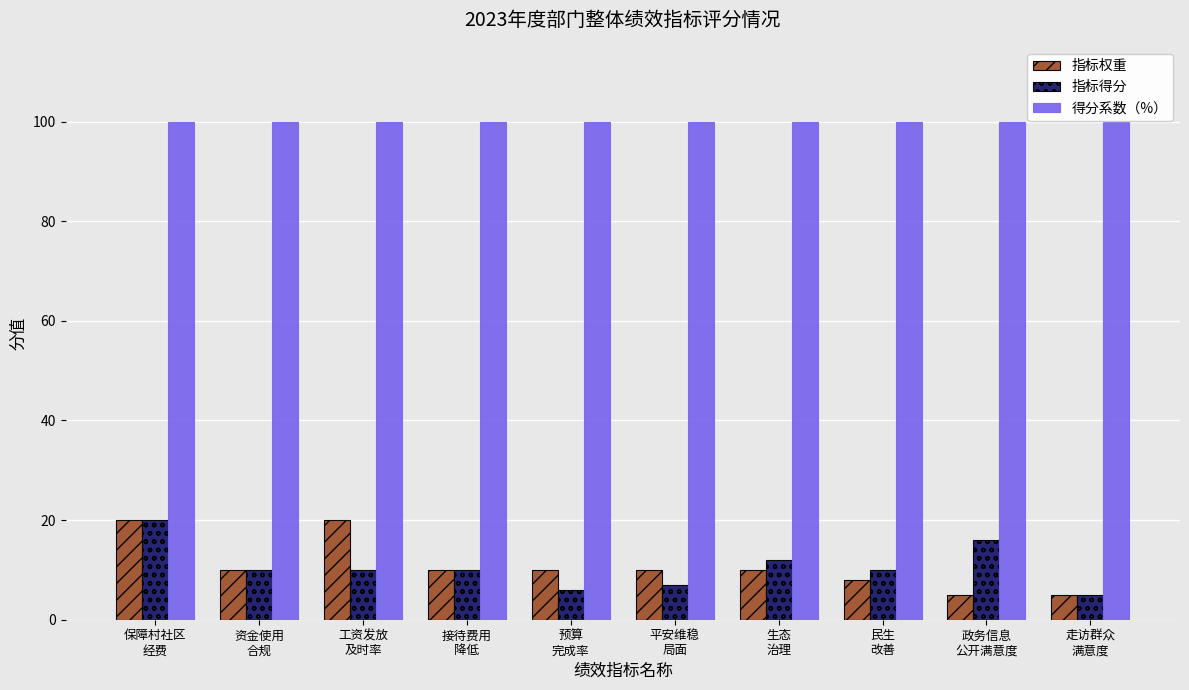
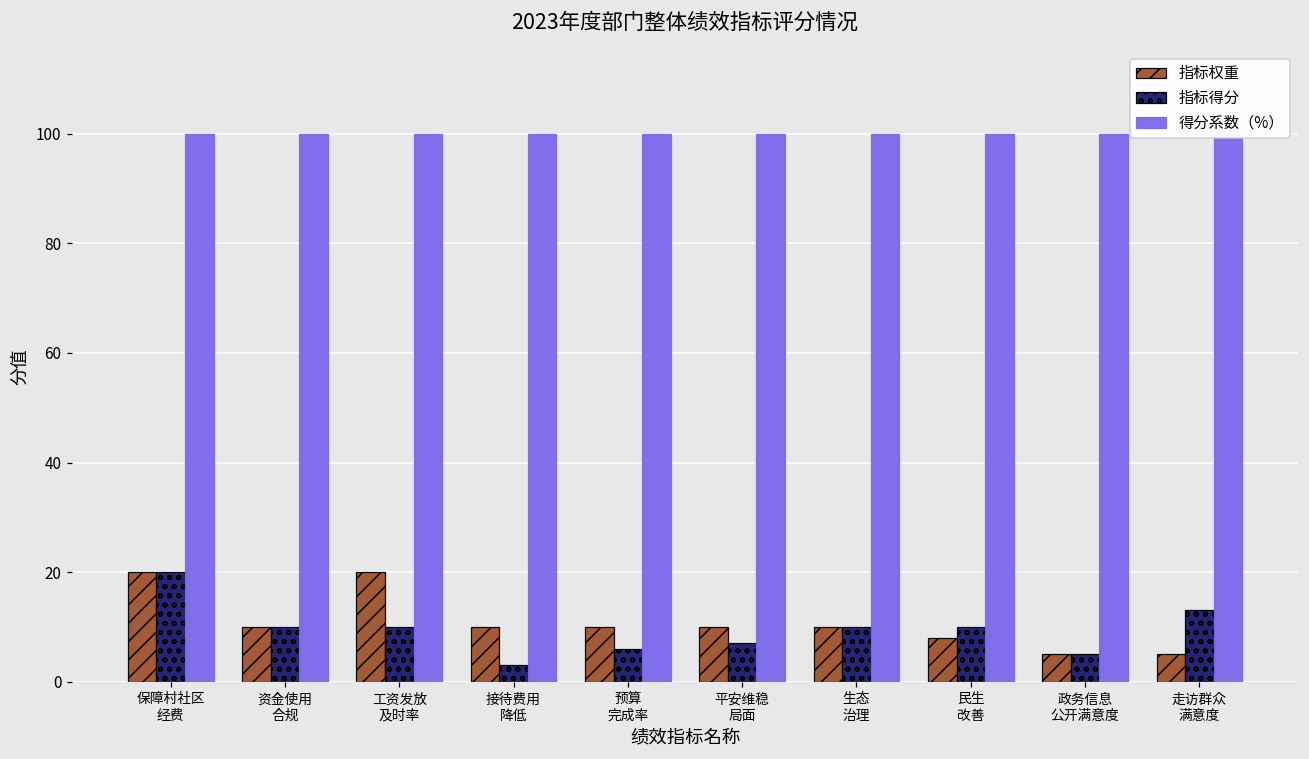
  {
    "指标权重": {
      "保障村社区 经费": 20,
      "资金使用 合规": 10,
      "工资发放 及时率": 20,
      "接待费用 降低": 10,
      "预算 完成率": 10,
      "平安维稳 局面": 10,
      "生态 治理": 10,
      "民生 改善": 8,
      "政务信息 公开满意度": 5,
      "走访群众 满意度": 5
    },
    "指标得分": {
      "保障村社区 经费": 20,
      "资金使用 合规": 10,
      "工资发放 及时率": 10,
-     "接待费用 降低": 10,
+     "接待费用 降低": 3,
      "预算 完成率": 6,
      "平安维稳 局面": 7,
-     "生态 治理": 12,
+     "生态 治理": 10,
      "民生 改善": 10,
-     "政务信息 公开满意度": 16,
-     "走访群众 满意度": 5
+     "政务信息 公开满意度": 5,
+     "走访群众 满意度": 13
    },
    "得分系数（%）": {
      "保障村社区 经费": 100,
      "资金使用 合规": 100,
      "工资发放 及时率": 100,
      "接待费用 降低": 100,
      "预算 完成率": 100,
      "平安维稳 局面": 100,
      "生态 治理": 100,
      "民生 改善": 100,
      "政务信息 公开满意度": 100,
      "走访群众 满意度": 100
    }
  }
